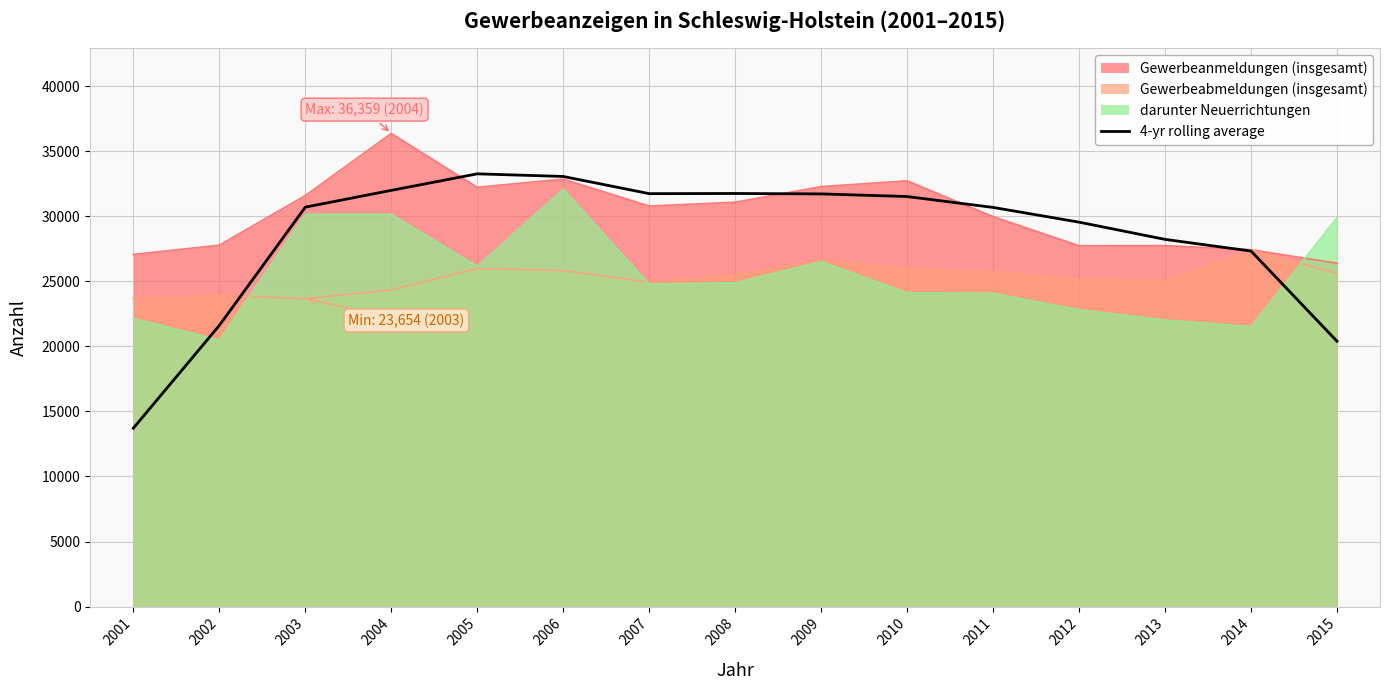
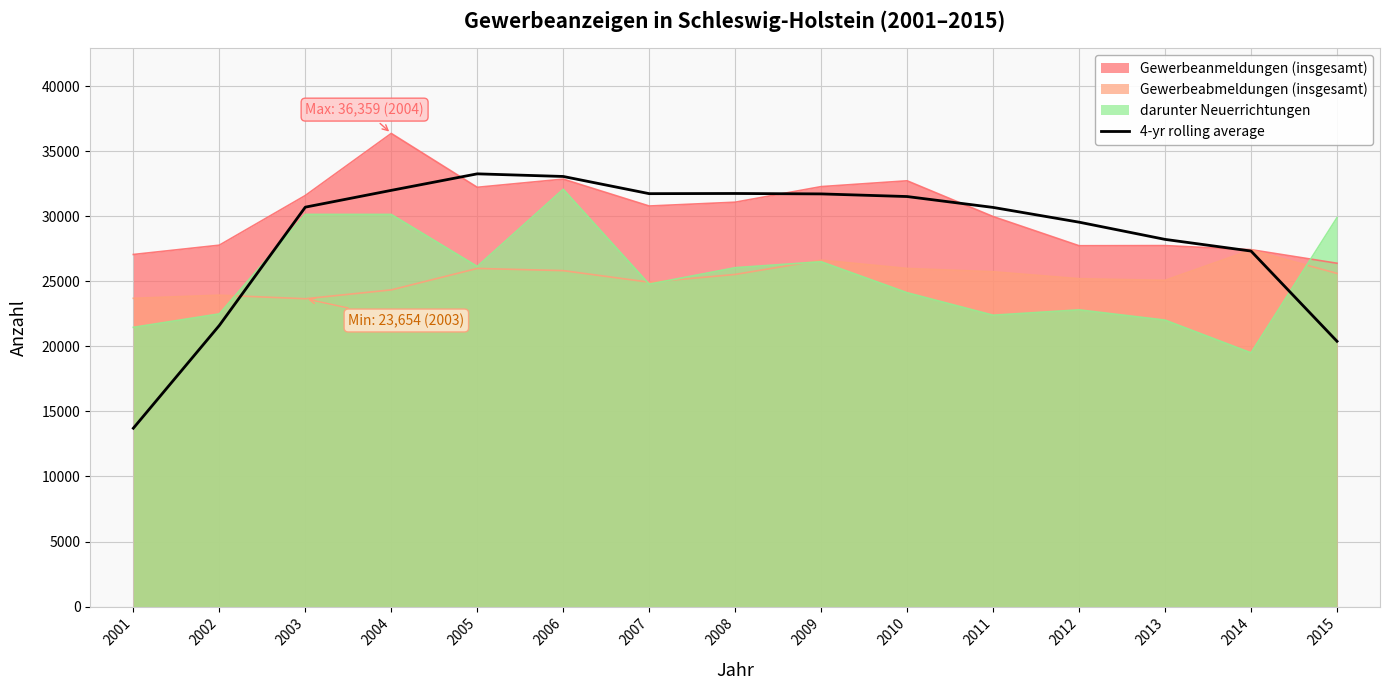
  {
    "darunter Neuerrichtungen": {
-     "2001": 22100,
-     "2002": 20500,
+     "2001": 21500,
+     "2002": 22500,
      "2003": 30100,
      "2004": 30100,
      "2006": 32100,
-     "2008": 24900,
+     "2008": 26000,
      "2010": 24100,
-     "2011": 24100,
+     "2011": 22400,
      "2012": 22800,
      "2013": 22000,
-     "2014": 21500,
+     "2014": 19500,
      "2015": 29900
    },
    "4-yr rolling average": {
      "2001": 13700,
      "2002": 21600,
      "2003": 30700,
      "2004": 32000,
      "2005": 33300,
      "2006": 33100,
      "2007": 31700,
      "2008": 31700,
      "2009": 31700,
      "2010": 31500,
      "2011": 30700,
      "2012": 29500,
      "2013": 28200,
      "2015": 20400
    }
  }
